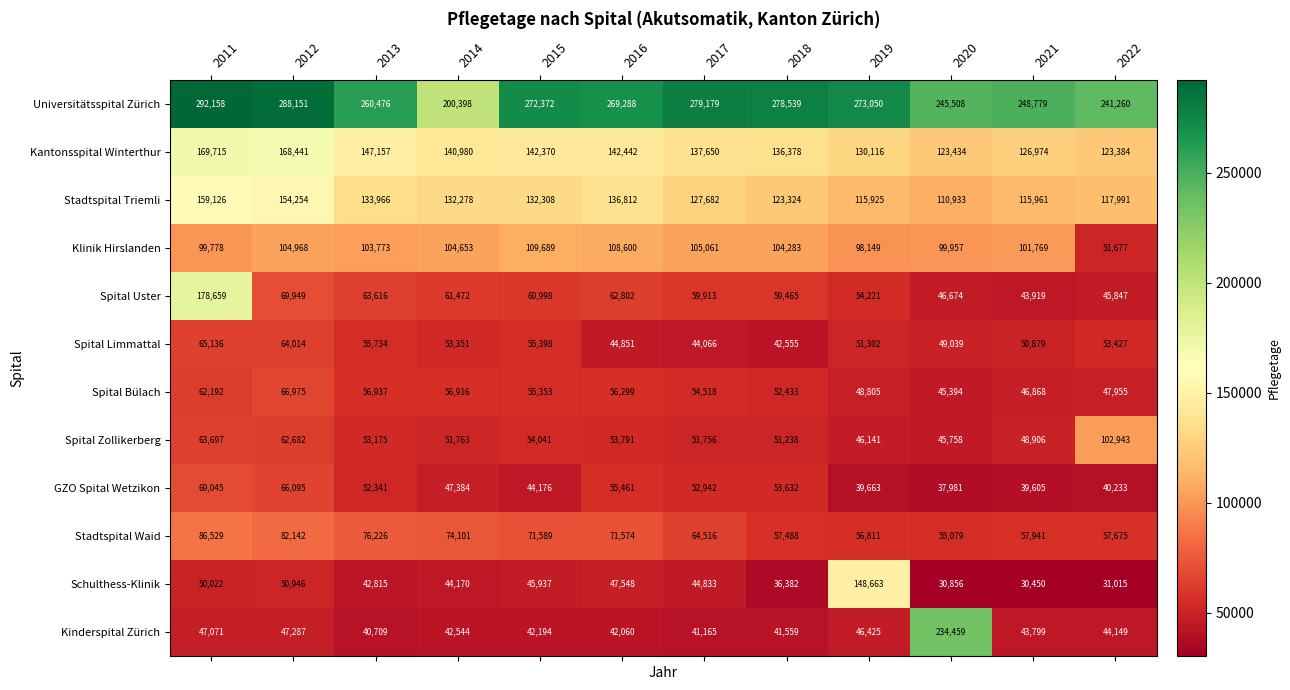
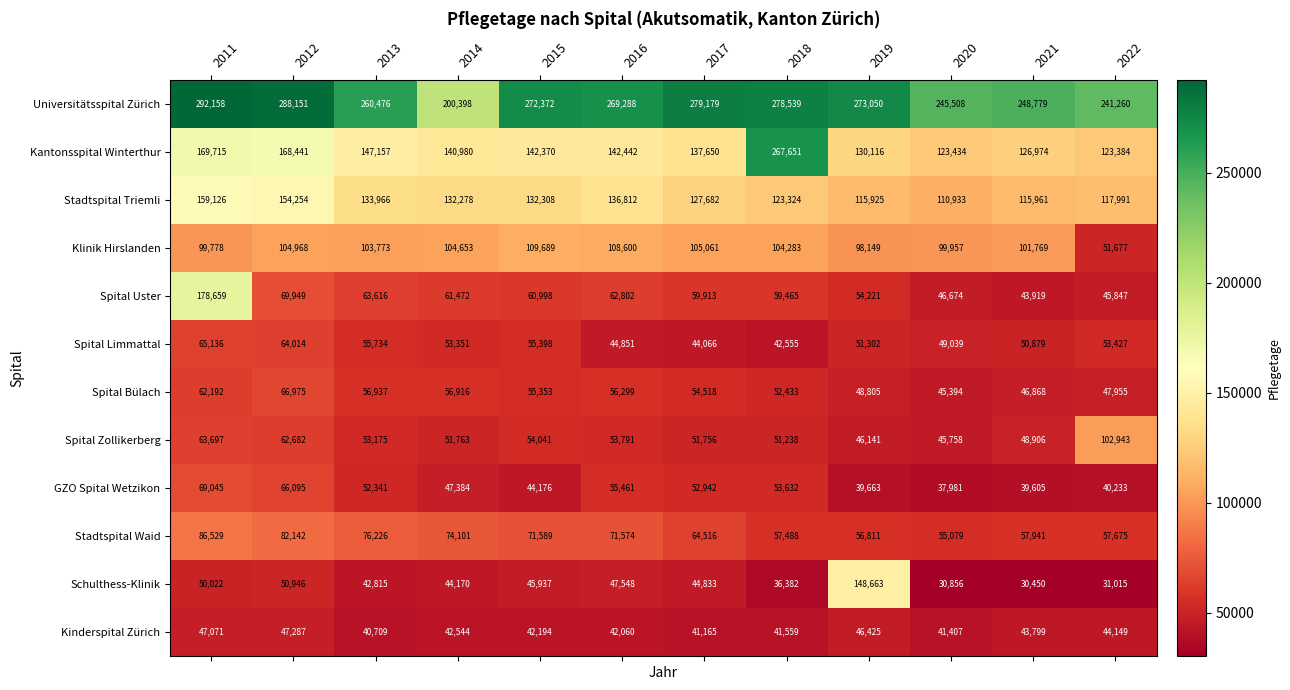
  {
    "Universitätsspital Zürich": {
      "2011": "292,158",
      "2012": "288,151",
      "2013": "260,476",
      "2014": "200,398",
      "2015": "272,372",
      "2016": "269,288",
      "2017": "279,179",
      "2018": "278,539",
      "2019": "273,050",
      "2020": "245,508",
      "2021": "248,779",
      "2022": "241,260"
    },
    "Kantonsspital Winterthur": {
      "2011": "169,715",
      "2012": "168,441",
      "2013": "147,157",
      "2014": "140,980",
      "2015": "142,370",
      "2016": "142,442",
      "2017": "137,650",
-     "2018": "136,378",
+     "2018": "267,651",
      "2019": "130,116",
      "2020": "123,434",
      "2021": "126,974",
      "2022": "123,384"
    },
    "Stadtspital Triemli": {
      "2011": "159,126",
      "2012": "154,254",
      "2013": "133,966",
      "2014": "132,278",
      "2015": "132,308",
      "2016": "136,812",
      "2017": "127,682",
      "2018": "123,324",
      "2019": "115,925",
      "2020": "110,933",
      "2021": "115,961",
      "2022": "117,991"
    },
    "Klinik Hirslanden": {
      "2011": "99,778",
      "2012": "104,968",
      "2013": "103,773",
      "2014": "104,653",
      "2015": "109,689",
      "2016": "108,600",
      "2017": "105,061",
      "2018": "104,283",
      "2019": "98,149",
      "2020": "99,957",
      "2021": "101,769",
      "2022": "51,677"
    },
    "Spital Uster": {
      "2011": "178,659",
      "2012": "69,949",
      "2013": "63,616",
      "2014": "61,472",
      "2015": "60,998",
      "2016": "62,802",
      "2017": "59,913",
      "2018": "59,465",
      "2019": "54,221",
      "2020": "46,674",
      "2021": "43,919",
      "2022": "45,847"
    },
    "Spital Limmattal": {
      "2011": "65,136",
      "2012": "64,014",
      "2013": "55,734",
      "2014": "53,351",
      "2015": "55,398",
      "2016": "44,851",
      "2017": "44,066",
      "2018": "42,555",
      "2019": "51,302",
      "2020": "49,039",
      "2021": "50,879",
      "2022": "53,427"
    },
    "Spital Bülach": {
      "2011": "62,192",
      "2012": "66,975",
      "2013": "56,937",
      "2014": "56,916",
      "2015": "55,353",
      "2016": "56,299",
      "2017": "54,518",
      "2018": "52,433",
      "2019": "48,805",
      "2020": "45,394",
      "2021": "46,868",
      "2022": "47,955"
    },
    "Spital Zollikerberg": {
      "2011": "63,697",
      "2012": "62,682",
      "2013": "53,175",
      "2014": "51,763",
      "2015": "54,041",
      "2016": "53,791",
      "2017": "51,756",
      "2018": "51,238",
      "2019": "46,141",
      "2020": "45,758",
      "2021": "48,906",
      "2022": "102,943"
    },
    "GZO Spital Wetzikon": {
      "2011": "69,045",
      "2012": "66,095",
      "2013": "52,341",
      "2014": "47,384",
      "2015": "44,176",
      "2016": "55,461",
      "2017": "52,942",
      "2018": "53,632",
      "2019": "39,663",
      "2020": "37,981",
      "2021": "39,605",
      "2022": "40,233"
    },
    "Stadtspital Waid": {
      "2011": "86,529",
      "2012": "82,142",
      "2013": "76,226",
      "2014": "74,101",
      "2015": "71,589",
      "2016": "71,574",
      "2017": "64,516",
      "2018": "57,488",
      "2019": "56,811",
      "2020": "55,079",
      "2021": "57,941",
      "2022": "57,675"
    },
    "Schulthess-Klinik": {
      "2011": "50,022",
      "2012": "50,946",
      "2013": "42,815",
      "2014": "44,170",
      "2015": "45,937",
      "2016": "47,548",
      "2017": "44,833",
      "2018": "36,382",
      "2019": "148,663",
      "2020": "30,856",
      "2021": "30,450",
      "2022": "31,015"
    },
    "Kinderspital Zürich": {
      "2011": "47,071",
      "2012": "47,287",
      "2013": "40,709",
      "2014": "42,544",
      "2015": "42,194",
      "2016": "42,060",
      "2017": "41,165",
      "2018": "41,559",
      "2019": "46,425",
-     "2020": "234,459",
+     "2020": "41,407",
      "2021": "43,799",
      "2022": "44,149"
    }
  }
